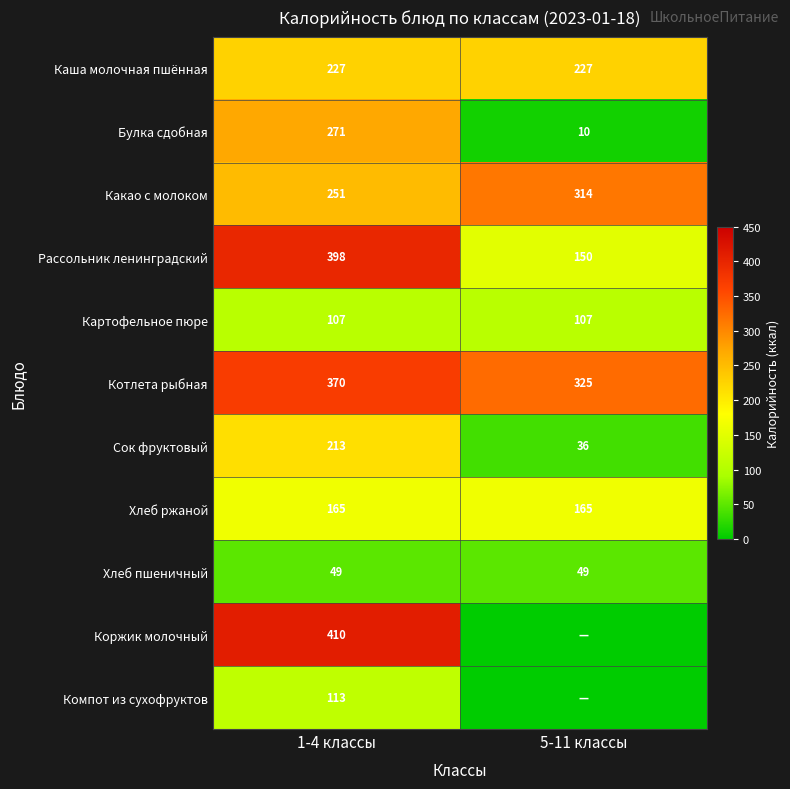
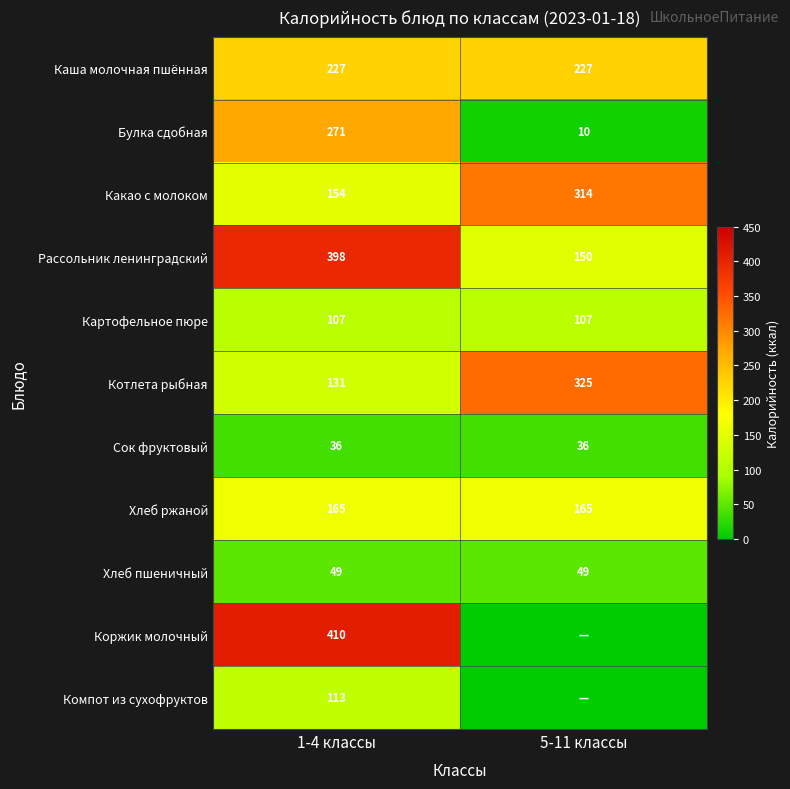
  {
    "Каша молочная пшённая": {
      "1-4 классы": 227,
      "5-11 классы": 227
    },
    "Булка сдобная": {
      "1-4 классы": 271,
      "5-11 классы": 10
    },
    "Какао с молоком": {
-     "1-4 классы": 251,
+     "1-4 классы": 154,
      "5-11 классы": 314
    },
    "Рассольник ленинградский": {
      "1-4 классы": 398,
      "5-11 классы": 150
    },
    "Картофельное пюре": {
      "1-4 классы": 107,
      "5-11 классы": 107
    },
    "Котлета рыбная": {
-     "1-4 классы": 370,
+     "1-4 классы": 131,
      "5-11 классы": 325
    },
    "Сок фруктовый": {
-     "1-4 классы": 213,
+     "1-4 классы": 36,
      "5-11 классы": 36
    },
    "Хлеб ржаной": {
      "1-4 классы": 165,
      "5-11 классы": 165
    },
    "Хлеб пшеничный": {
      "1-4 классы": 49,
      "5-11 классы": 49
    },
    "Коржик молочный": {
      "1-4 классы": 410
    },
    "Компот из сухофруктов": {
      "1-4 классы": 113
    }
  }
